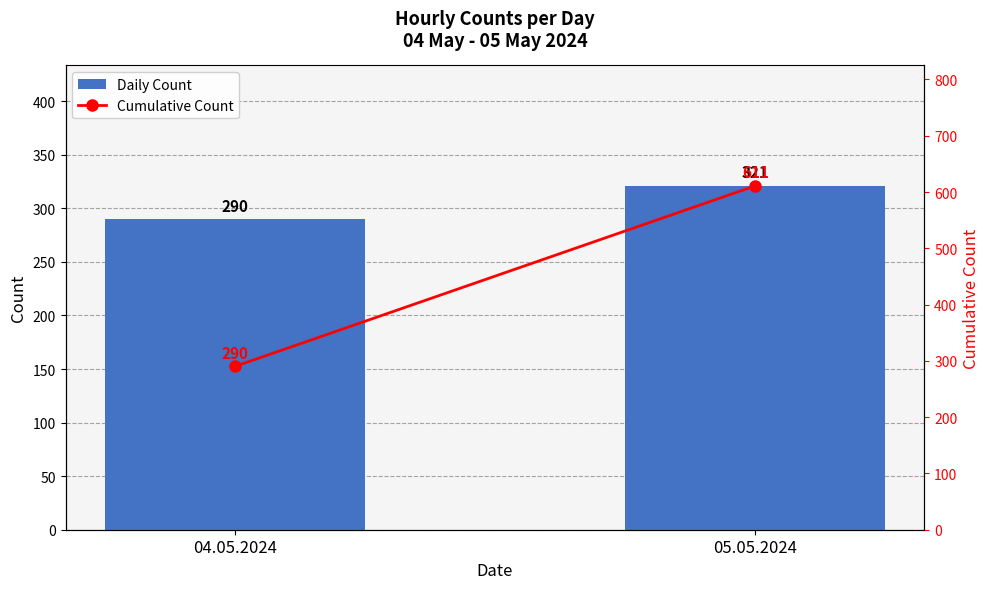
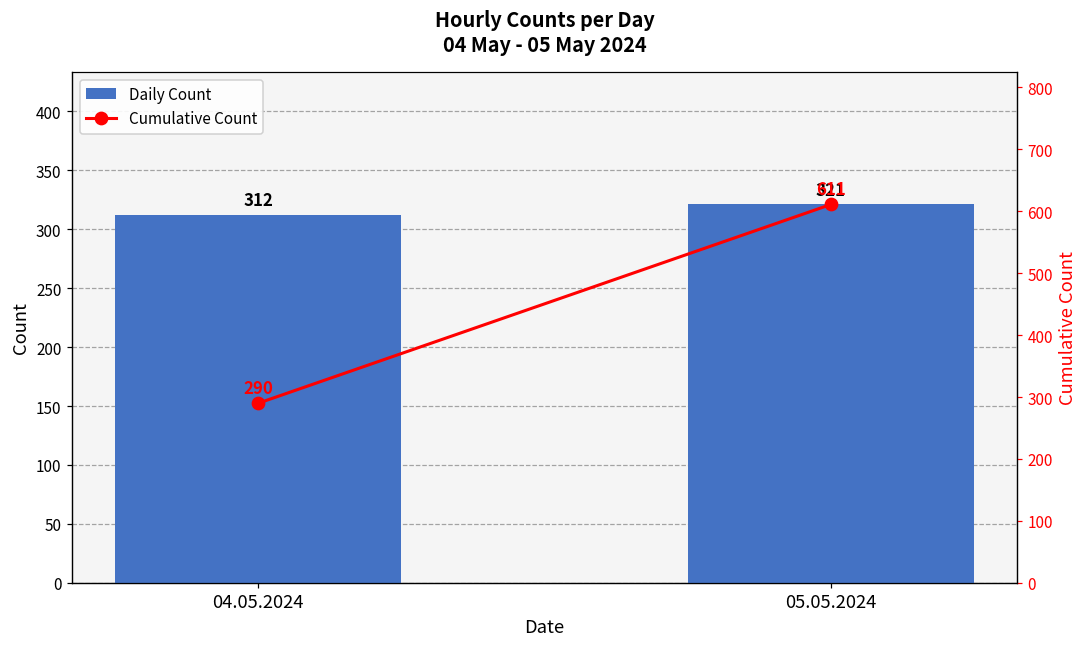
  {
    "Daily Count": {
-     "04.05.2024": 290
+     "04.05.2024": 312
    }
  }
